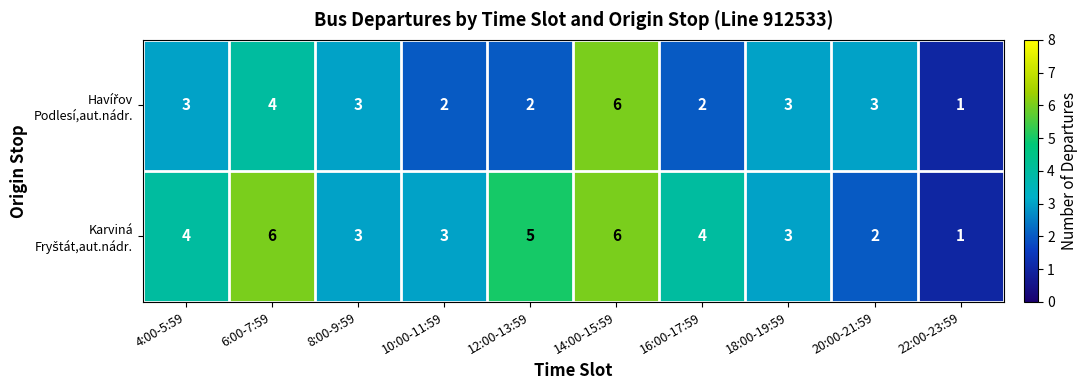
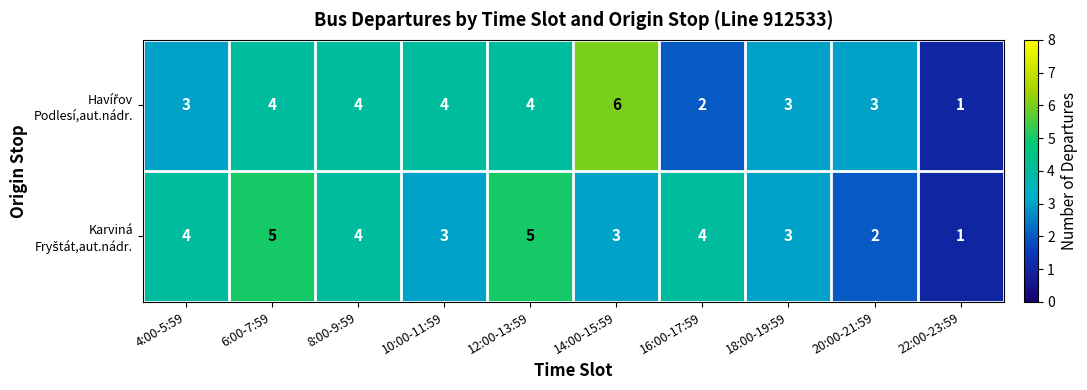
  {
    "Havířov Podlesí,aut.nádr.": {
      "4:00-5:59": 3,
      "6:00-7:59": 4,
-     "8:00-9:59": 3,
-     "10:00-11:59": 2,
-     "12:00-13:59": 2,
+     "8:00-9:59": 4,
+     "10:00-11:59": 4,
+     "12:00-13:59": 4,
      "14:00-15:59": 6,
      "16:00-17:59": 2,
      "18:00-19:59": 3,
      "20:00-21:59": 3,
      "22:00-23:59": 1
    },
    "Karviná Fryštát,aut.nádr.": {
      "4:00-5:59": 4,
-     "6:00-7:59": 6,
-     "8:00-9:59": 3,
+     "6:00-7:59": 5,
+     "8:00-9:59": 4,
      "10:00-11:59": 3,
      "12:00-13:59": 5,
-     "14:00-15:59": 6,
+     "14:00-15:59": 3,
      "16:00-17:59": 4,
      "18:00-19:59": 3,
      "20:00-21:59": 2,
      "22:00-23:59": 1
    }
  }
